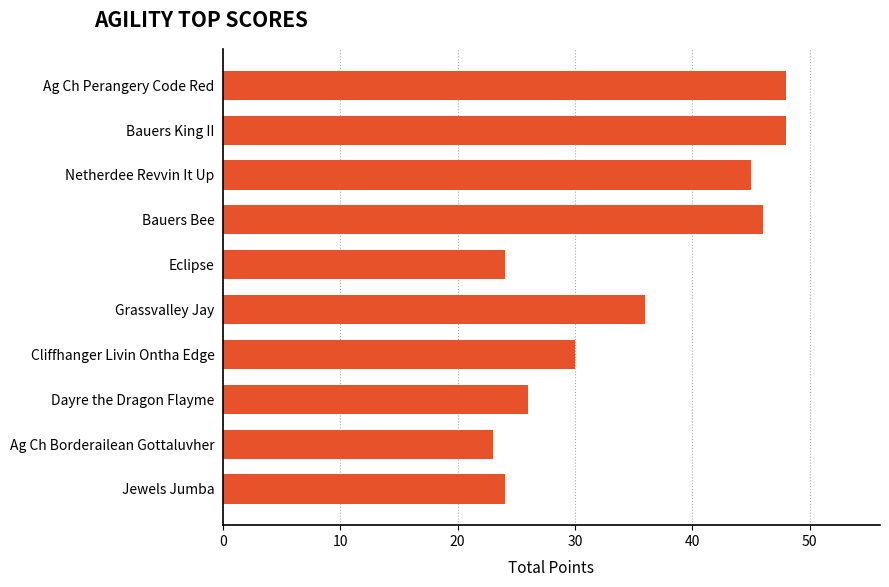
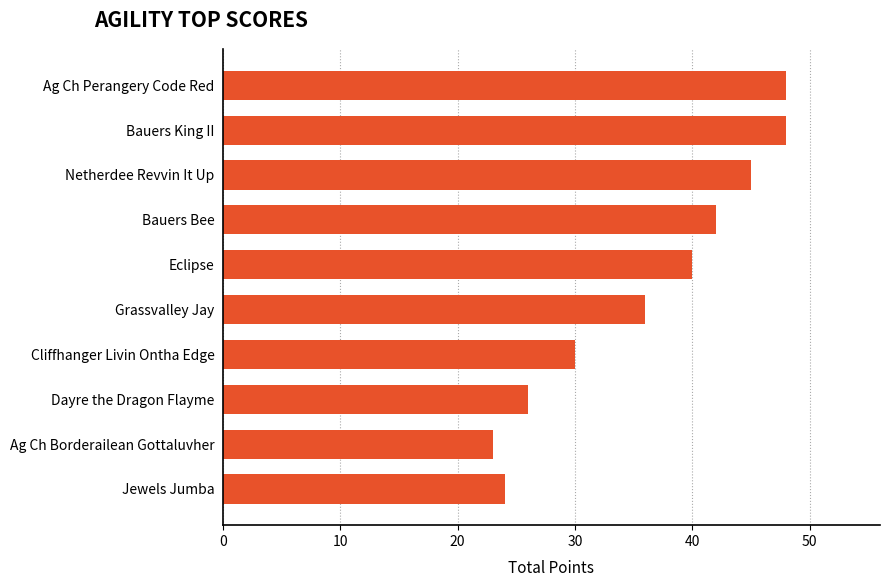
  {
    "Ag Ch Perangery Code Red": 48,
    "Bauers King II": 48,
    "Netherdee Revvin It Up": 45,
-   "Bauers Bee": 46,
-   "Eclipse": 24,
+   "Bauers Bee": 42,
+   "Eclipse": 40,
    "Grassvalley Jay": 36,
    "Cliffhanger Livin Ontha Edge": 30,
    "Dayre the Dragon Flayme": 26,
    "Ag Ch Borderailean Gottaluvher": 23,
    "Jewels Jumba": 24
  }
